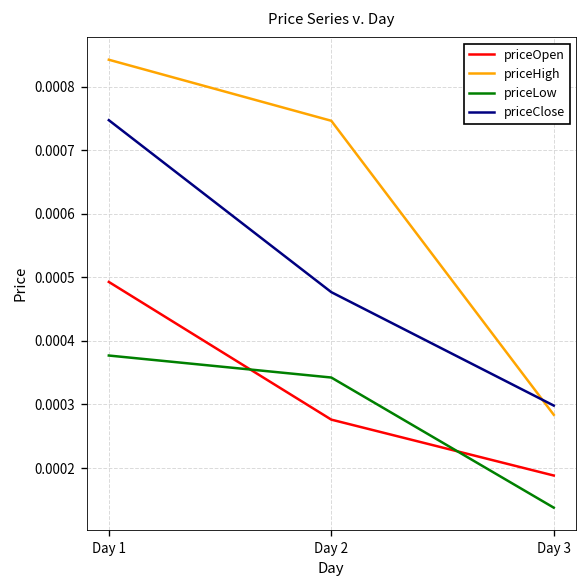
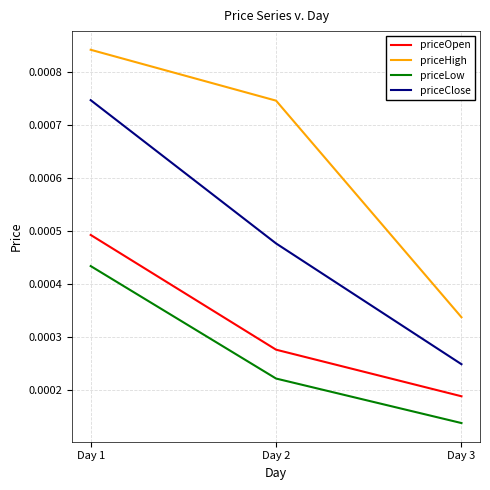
  {
    "priceOpen": {
      "Day 1": 0.00049,
      "Day 2": 0.00028,
      "Day 3": 0.00019
    },
    "priceHigh": {
      "Day 1": 0.00084,
      "Day 2": 0.00075,
-     "Day 3": 0.00028
+     "Day 3": 0.00034
    },
    "priceLow": {
-     "Day 1": 0.00038,
-     "Day 2": 0.00034,
+     "Day 1": 0.00043,
+     "Day 2": 0.00022,
      "Day 3": 0.00014
    },
    "priceClose": {
      "Day 1": 0.00075,
      "Day 2": 0.00048,
-     "Day 3": 0.00030
+     "Day 3": 0.00025
    }
  }
